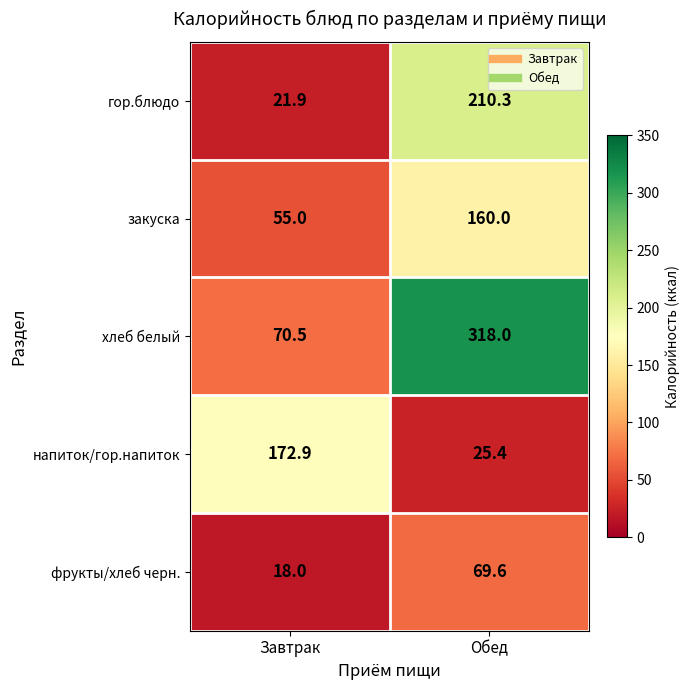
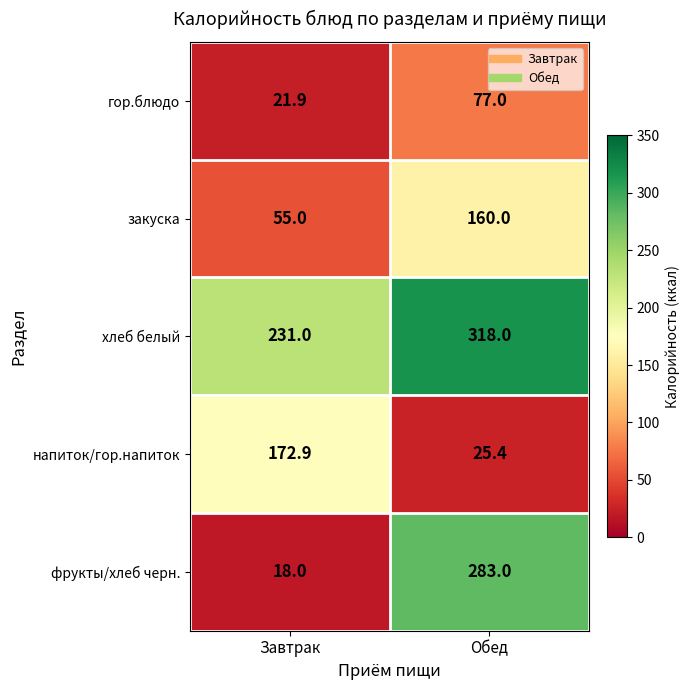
  {
    "гор.блюдо": {
      "Завтрак": 21.9,
-     "Обед": 210.3
+     "Обед": 77.0
    },
    "закуска": {
      "Завтрак": 55.0,
      "Обед": 160.0
    },
    "хлеб белый": {
-     "Завтрак": 70.5,
+     "Завтрак": 231.0,
      "Обед": 318.0
    },
    "напиток/гор.напиток": {
      "Завтрак": 172.9,
      "Обед": 25.4
    },
    "фрукты/хлеб черн.": {
      "Завтрак": 18.0,
-     "Обед": 69.6
+     "Обед": 283.0
    }
  }
